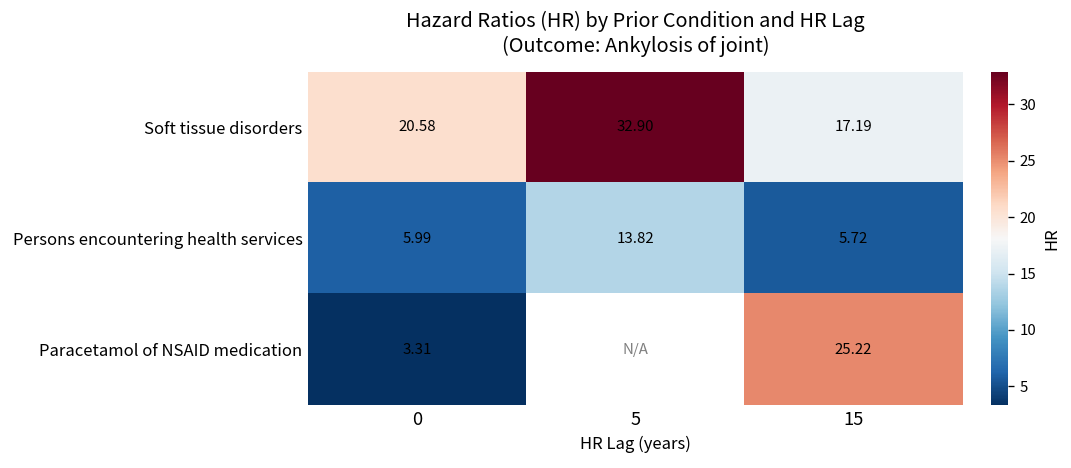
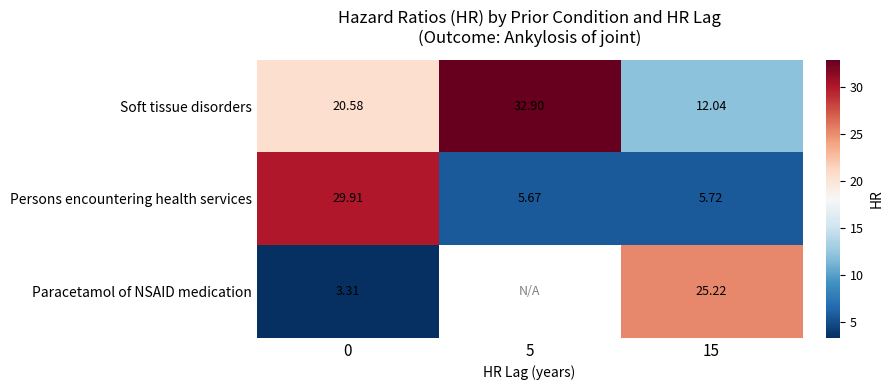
  {
    "Soft tissue disorders": {
      "0": 20.58,
      "5": 32.90,
-     "15": 17.19
+     "15": 12.04
    },
    "Persons encountering health services": {
-     "0": 5.99,
-     "5": 13.82,
+     "0": 29.91,
+     "5": 5.67,
      "15": 5.72
    },
    "Paracetamol of NSAID medication": {
      "0": 3.31,
      "15": 25.22
    }
  }
